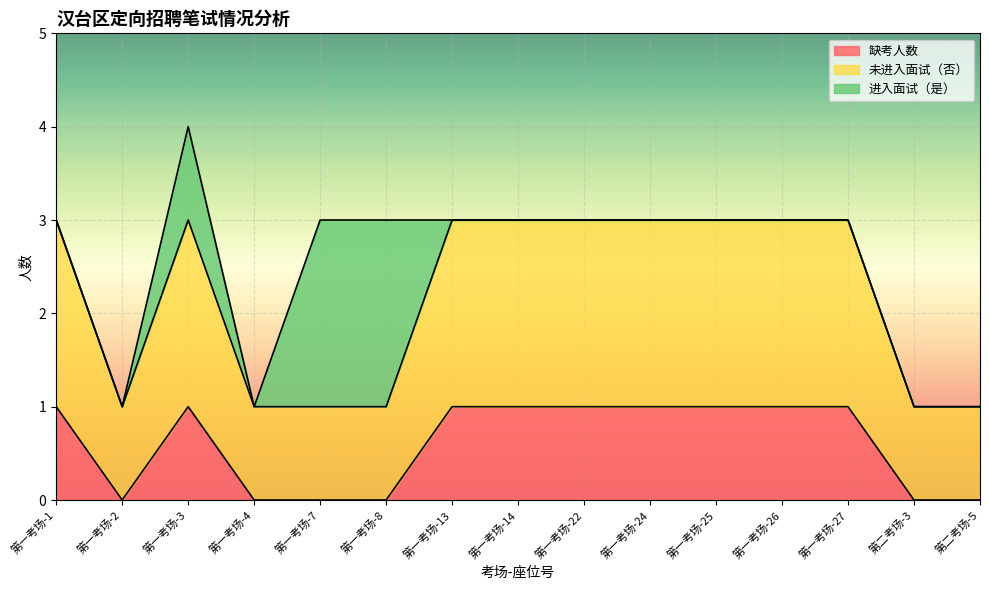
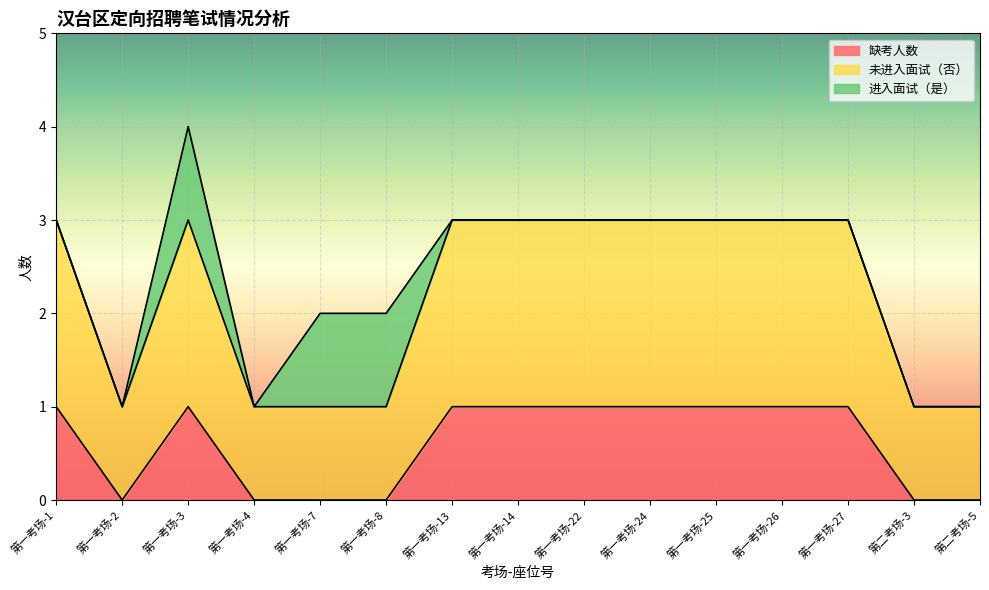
  {
    "缺考人数": {
      "第一考场-1": 1,
      "第一考场-2": 0,
      "第一考场-3": 1,
      "第一考场-4": 0,
      "第一考场-7": 0,
      "第一考场-8": 0,
      "第一考场-13": 1,
      "第一考场-14": 1,
      "第一考场-22": 1,
      "第一考场-24": 1,
      "第一考场-25": 1,
      "第一考场-26": 1,
      "第一考场-27": 1,
      "第二考场-3": 0,
      "第二考场-5": 0
    },
    "未进入面试（否）": {
      "第一考场-3": 2,
      "第一考场-7": 1,
      "第一考场-8": 1
    },
    "进入面试（是）": {
      "第一考场-3": 1,
-     "第一考场-7": 2,
-     "第一考场-8": 2
+     "第一考场-7": 1,
+     "第一考场-8": 1
    }
  }
